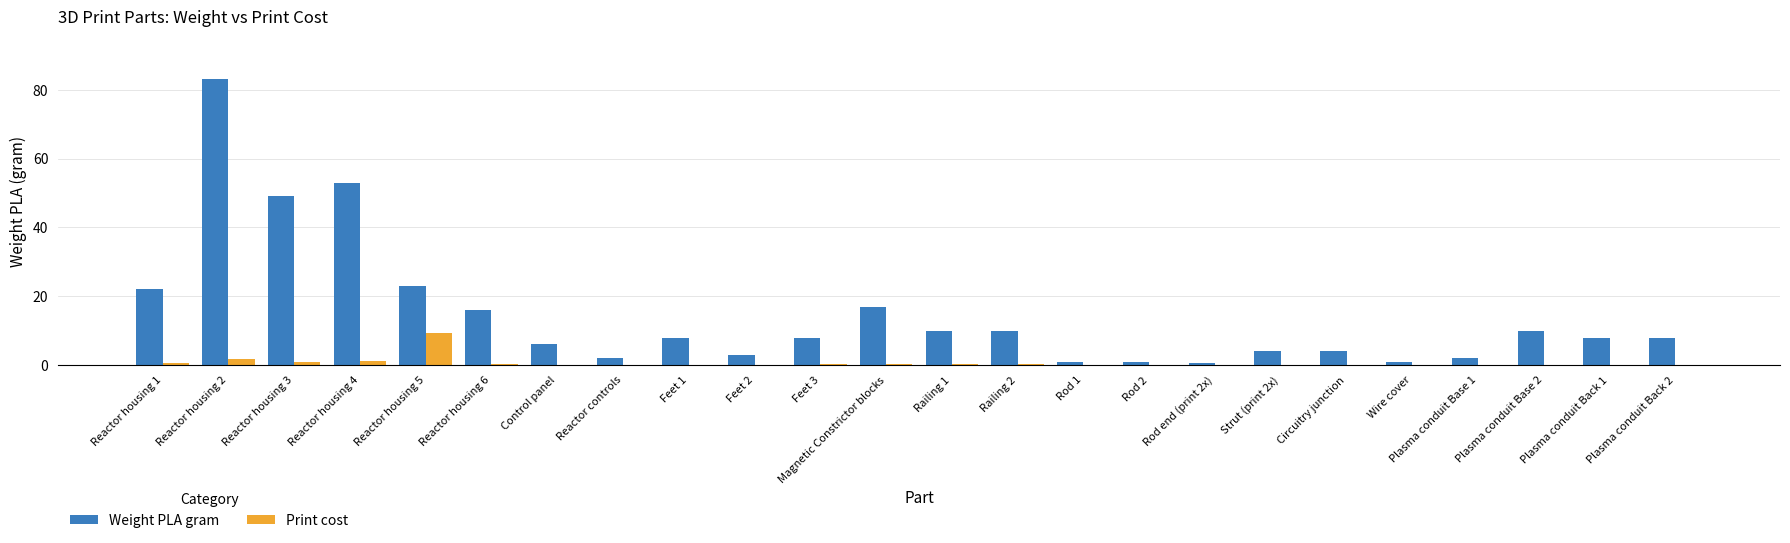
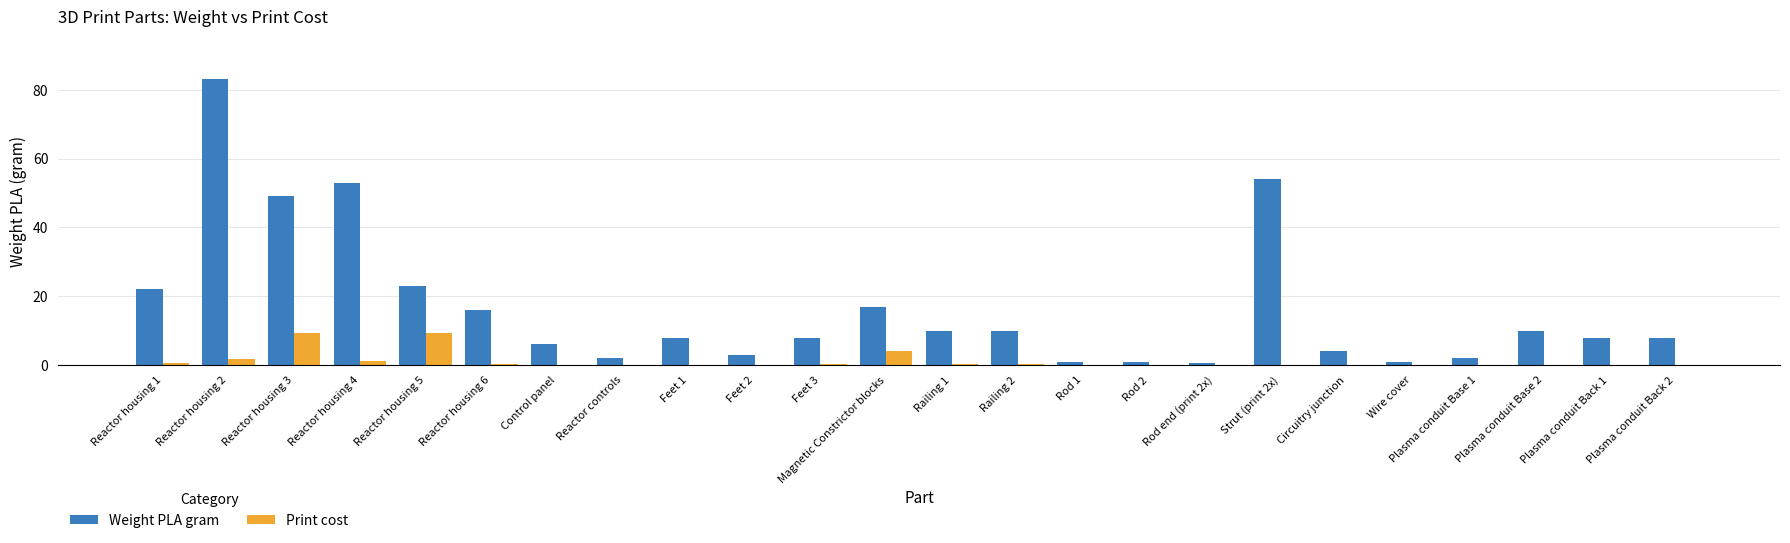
  {
    "Weight PLA gram": {
      "Reactor housing 1": 22,
      "Reactor housing 2": 83,
      "Reactor housing 3": 49,
      "Reactor housing 4": 53,
      "Reactor housing 5": 23,
      "Reactor housing 6": 16,
      "Control panel": 6,
      "Reactor controls": 2,
      "Feet 1": 8,
      "Feet 2": 3,
      "Feet 3": 8,
      "Magnetic Constrictor blocks": 17,
      "Railing 1": 10,
      "Railing 2": 10,
      "Rod 1": 1,
      "Rod 2": 1,
-     "Strut (print 2x)": 4,
+     "Strut (print 2x)": 54,
      "Circuitry junction": 4,
      "Wire cover": 1,
      "Plasma conduit Base 1": 2,
      "Plasma conduit Base 2": 10,
      "Plasma conduit Back 1": 8,
      "Plasma conduit Back 2": 8
    },
    "Print cost": {
      "Reactor housing 2": 2,
-     "Reactor housing 3": 1,
+     "Reactor housing 3": 9,
      "Reactor housing 4": 1,
      "Reactor housing 5": 9,
-     "Magnetic Constrictor blocks": 0
+     "Magnetic Constrictor blocks": 4
    }
  }
